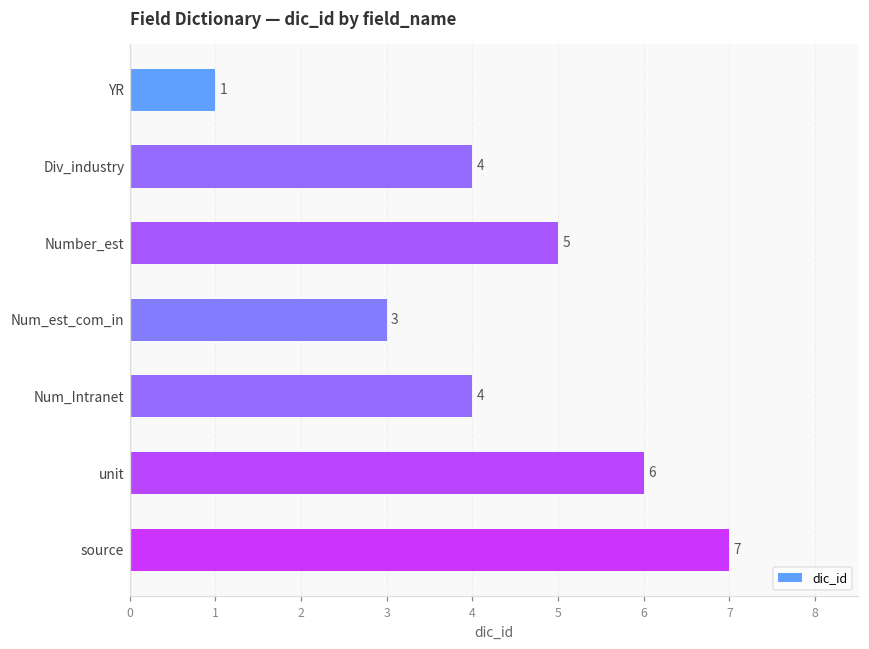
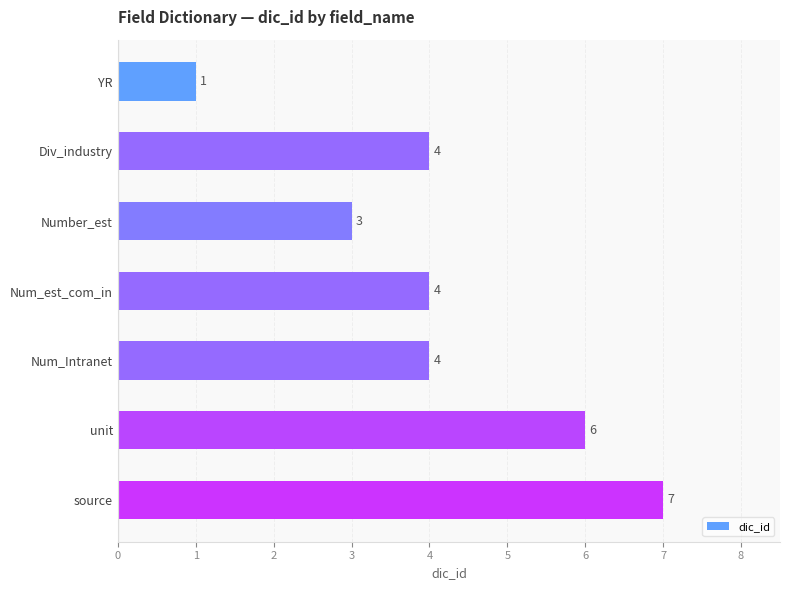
  {
    "YR": 1,
    "Div_industry": 4,
-   "Number_est": 5,
-   "Num_est_com_in": 3,
+   "Number_est": 3,
+   "Num_est_com_in": 4,
    "Num_Intranet": 4,
    "unit": 6,
    "source": 7
  }
